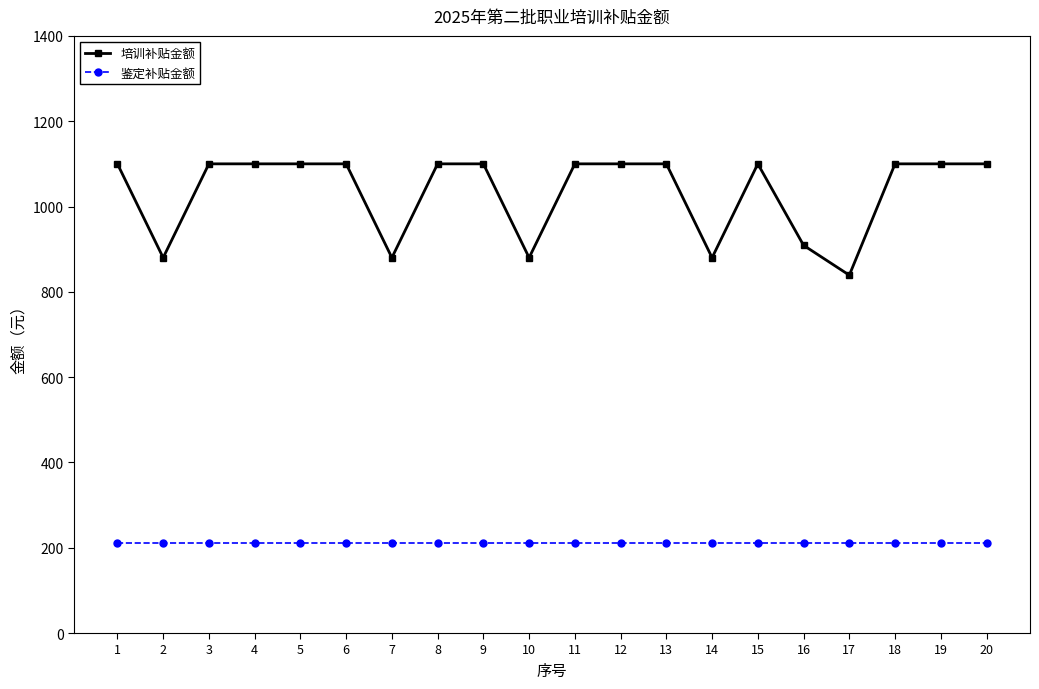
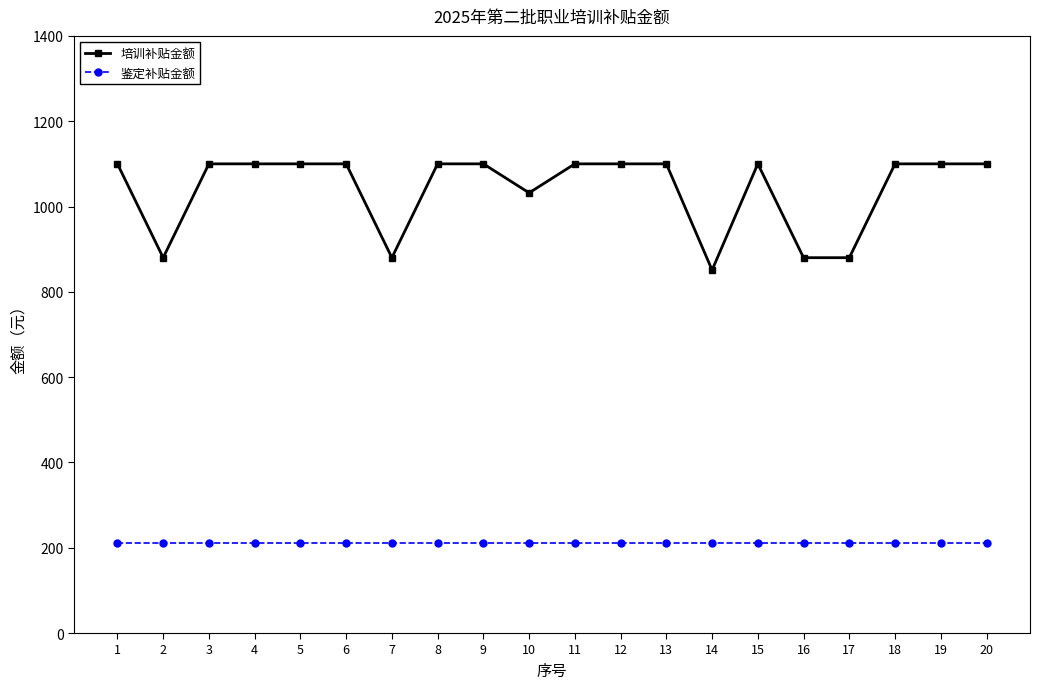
  {
    "培训补贴金额": {
      "1": 1100,
      "2": 880,
      "3": 1100,
      "4": 1100,
      "5": 1100,
      "6": 1100,
      "7": 880,
      "8": 1100,
      "9": 1100,
-     "10": 880,
+     "10": 1030,
      "11": 1100,
      "12": 1100,
      "13": 1100,
-     "14": 880,
+     "14": 850,
      "15": 1100,
-     "16": 910,
-     "17": 840,
+     "16": 880,
+     "17": 880,
      "18": 1100,
      "19": 1100,
      "20": 1100
    },
    "鉴定补贴金额": {
      "1": 210,
      "2": 210,
      "3": 210,
      "4": 210,
      "5": 210,
      "6": 210,
      "7": 210,
      "8": 210,
      "9": 210,
      "10": 210,
      "11": 210,
      "12": 210,
      "13": 210,
      "14": 210,
      "15": 210,
      "16": 210,
      "17": 210,
      "18": 210,
      "19": 210,
      "20": 210
    }
  }
